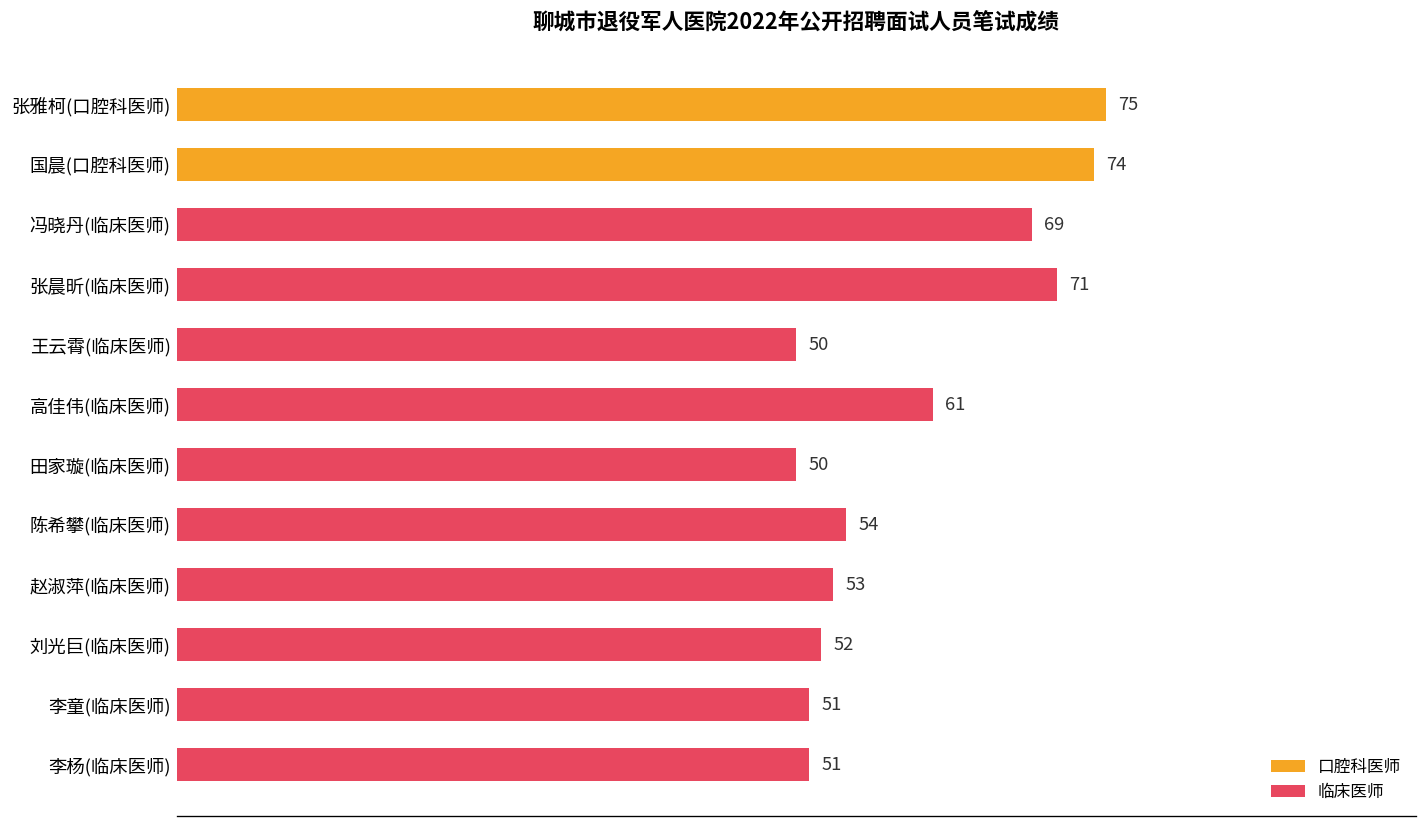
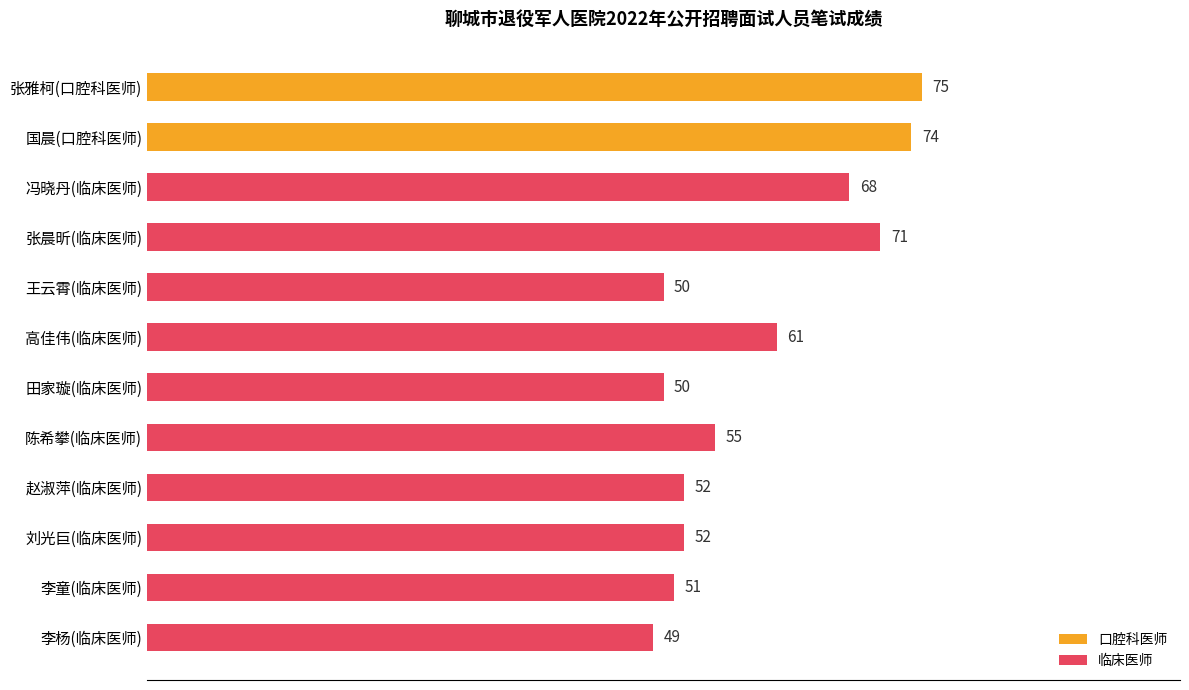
  {
    "张雅柯(口腔科医师)": 75,
    "国晨(口腔科医师)": 74,
-   "冯晓丹(临床医师)": 69,
+   "冯晓丹(临床医师)": 68,
    "张晨昕(临床医师)": 71,
    "王云霄(临床医师)": 50,
    "高佳伟(临床医师)": 61,
    "田家璇(临床医师)": 50,
-   "陈希攀(临床医师)": 54,
-   "赵淑萍(临床医师)": 53,
+   "陈希攀(临床医师)": 55,
+   "赵淑萍(临床医师)": 52,
    "刘光巨(临床医师)": 52,
    "李童(临床医师)": 51,
-   "李杨(临床医师)": 51
+   "李杨(临床医师)": 49
  }
